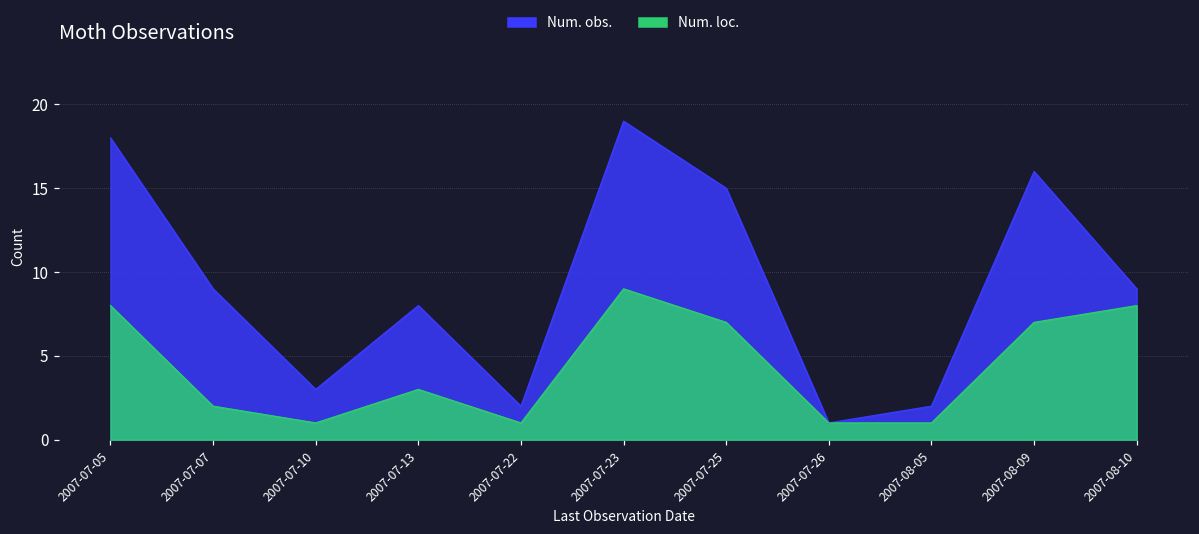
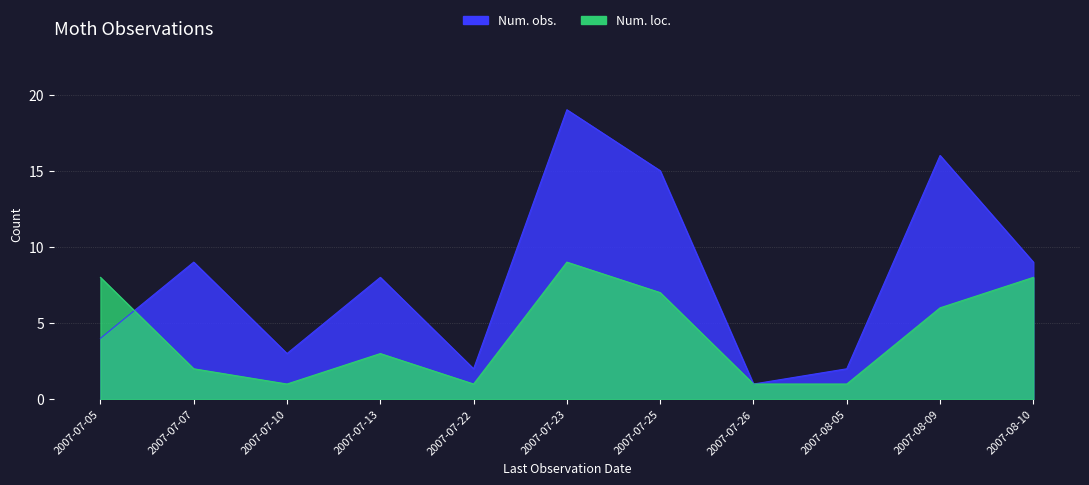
  {
    "Num. obs.": {
-     "2007-07-05": 18,
+     "2007-07-05": 4,
      "2007-07-07": 9,
      "2007-07-10": 3,
      "2007-07-13": 8,
      "2007-07-22": 2,
      "2007-07-23": 19,
      "2007-07-25": 15,
      "2007-08-05": 2,
      "2007-08-09": 16,
      "2007-08-10": 9
    },
    "Num. loc.": {
      "2007-07-05": 8,
      "2007-07-07": 2,
      "2007-07-10": 1,
      "2007-07-13": 3,
      "2007-07-22": 1,
      "2007-07-23": 9,
      "2007-07-25": 7,
      "2007-08-05": 1,
-     "2007-08-09": 7,
+     "2007-08-09": 6,
      "2007-08-10": 8
    }
  }
